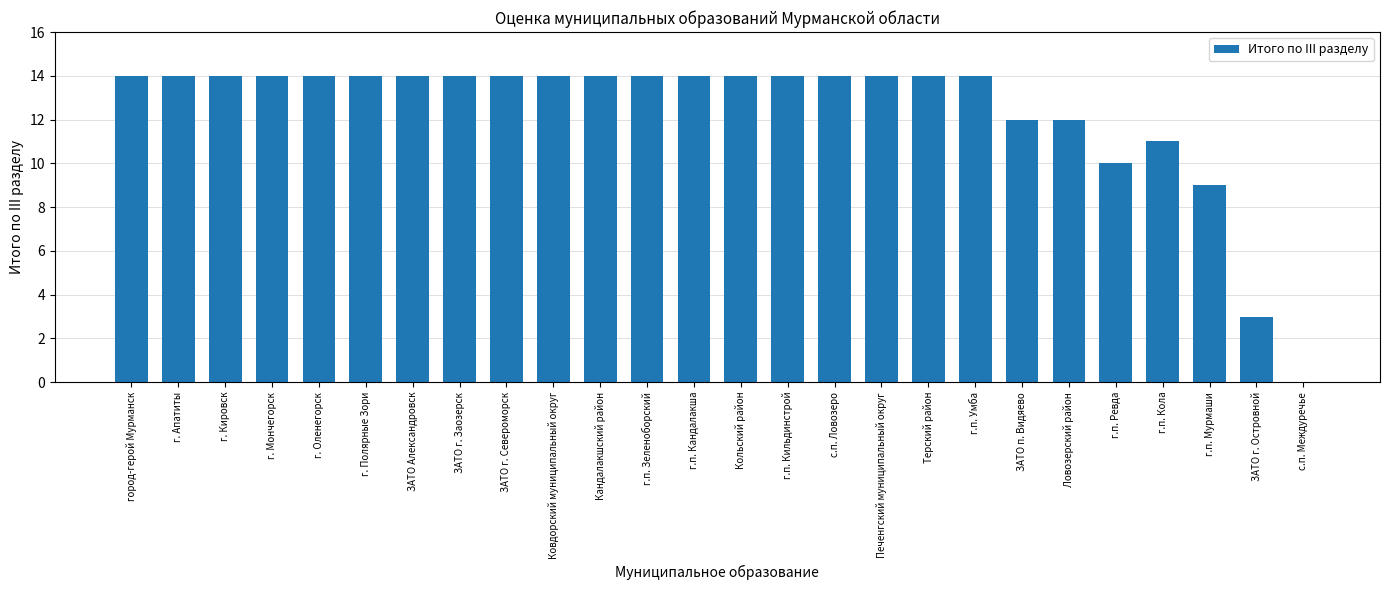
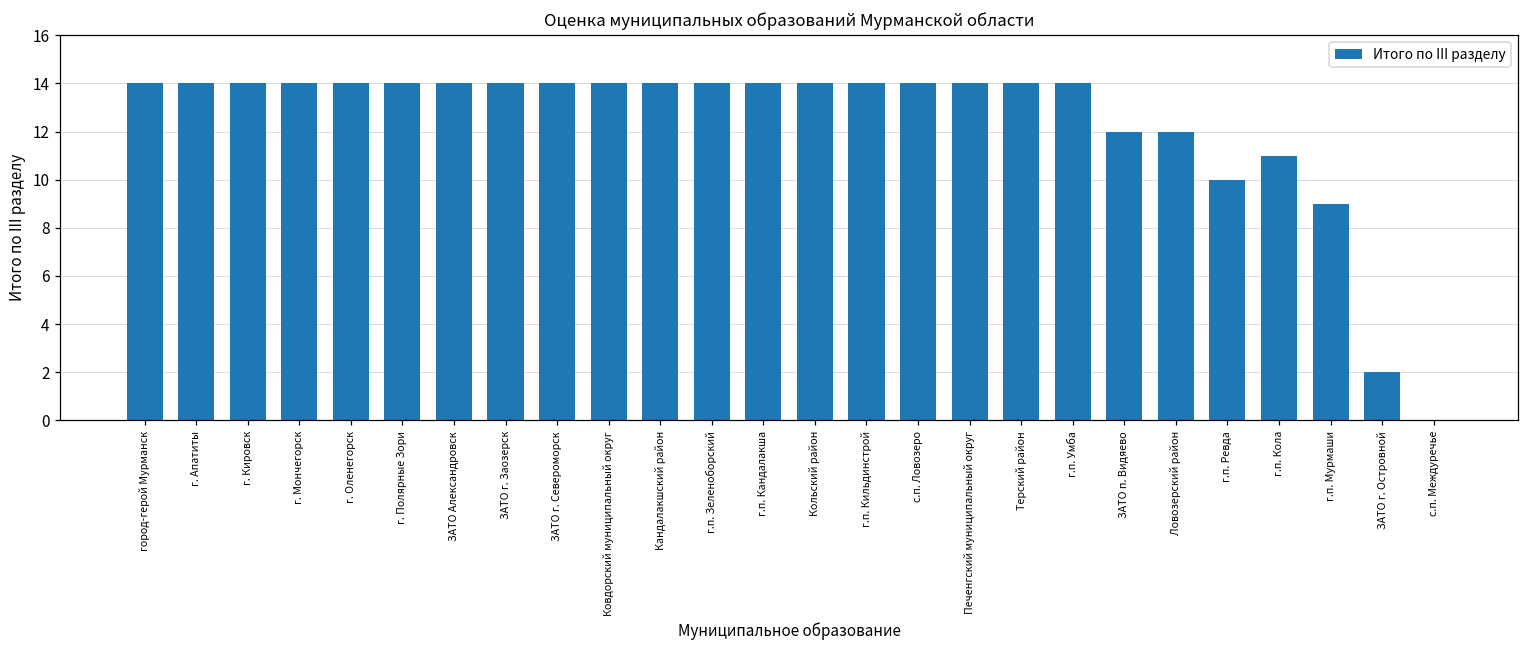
  {
    "город-герой Мурманск": 14,
    "г. Апатиты": 14,
    "г. Кировск": 14,
    "г. Мончегорск": 14,
    "г. Оленегорск": 14,
    "г. Полярные Зори": 14,
    "ЗАТО Александровск": 14,
    "ЗАТО г. Заозерск": 14,
    "ЗАТО г. Североморск": 14,
    "Ковдорский муниципальный округ": 14,
    "Кандалакшский район": 14,
    "г.п. Зеленоборский": 14,
    "г.п. Кандалакша": 14,
    "Кольский район": 14,
    "г.п. Кильдинстрой": 14,
    "с.п. Ловозеро": 14,
    "Печенгский муниципальный округ": 14,
    "Терский район": 14,
    "г.п. Умба": 14,
    "ЗАТО п. Видяево": 12,
    "Ловозерский район": 12,
    "г.п. Ревда": 10,
    "г.п. Кола": 11,
    "г.п. Мурмаши": 9,
-   "ЗАТО г. Островной": 3,
+   "ЗАТО г. Островной": 2,
    "с.п. Междуречье": 0
  }
